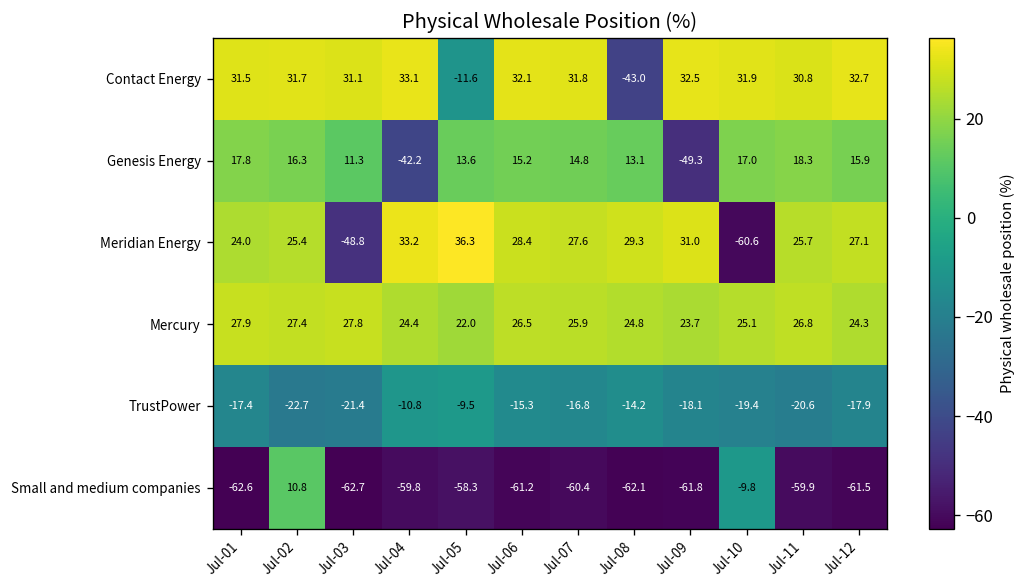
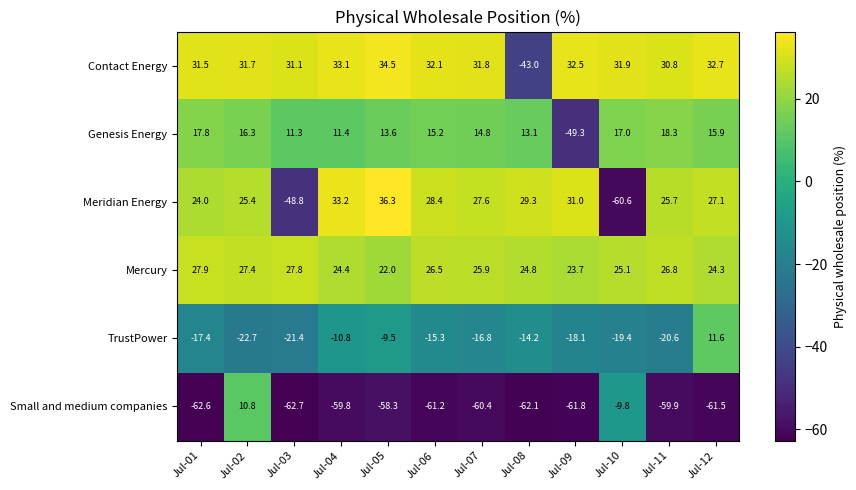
  {
    "Contact Energy": {
      "Jul-01": 31.5,
      "Jul-02": 31.7,
      "Jul-03": 31.1,
      "Jul-04": 33.1,
-     "Jul-05": -11.6,
+     "Jul-05": 34.5,
      "Jul-06": 32.1,
      "Jul-07": 31.8,
      "Jul-08": -43.0,
      "Jul-09": 32.5,
      "Jul-10": 31.9,
      "Jul-11": 30.8,
      "Jul-12": 32.7
    },
    "Genesis Energy": {
      "Jul-01": 17.8,
      "Jul-02": 16.3,
      "Jul-03": 11.3,
-     "Jul-04": -42.2,
+     "Jul-04": 11.4,
      "Jul-05": 13.6,
      "Jul-06": 15.2,
      "Jul-07": 14.8,
      "Jul-08": 13.1,
      "Jul-09": -49.3,
      "Jul-10": 17.0,
      "Jul-11": 18.3,
      "Jul-12": 15.9
    },
    "Meridian Energy": {
      "Jul-01": 24.0,
      "Jul-02": 25.4,
      "Jul-03": -48.8,
      "Jul-04": 33.2,
      "Jul-05": 36.3,
      "Jul-06": 28.4,
      "Jul-07": 27.6,
      "Jul-08": 29.3,
      "Jul-09": 31.0,
      "Jul-10": -60.6,
      "Jul-11": 25.7,
      "Jul-12": 27.1
    },
    "Mercury": {
      "Jul-01": 27.9,
      "Jul-02": 27.4,
      "Jul-03": 27.8,
      "Jul-04": 24.4,
      "Jul-05": 22.0,
      "Jul-06": 26.5,
      "Jul-07": 25.9,
      "Jul-08": 24.8,
      "Jul-09": 23.7,
      "Jul-10": 25.1,
      "Jul-11": 26.8,
      "Jul-12": 24.3
    },
    "TrustPower": {
      "Jul-01": -17.4,
      "Jul-02": -22.7,
      "Jul-03": -21.4,
      "Jul-04": -10.8,
      "Jul-05": -9.5,
      "Jul-06": -15.3,
      "Jul-07": -16.8,
      "Jul-08": -14.2,
      "Jul-09": -18.1,
      "Jul-10": -19.4,
      "Jul-11": -20.6,
-     "Jul-12": -17.9
+     "Jul-12": 11.6
    },
    "Small and medium companies": {
      "Jul-01": -62.6,
      "Jul-02": 10.8,
      "Jul-03": -62.7,
      "Jul-04": -59.8,
      "Jul-05": -58.3,
      "Jul-06": -61.2,
      "Jul-07": -60.4,
      "Jul-08": -62.1,
      "Jul-09": -61.8,
      "Jul-10": -9.8,
      "Jul-11": -59.9,
      "Jul-12": -61.5
    }
  }
